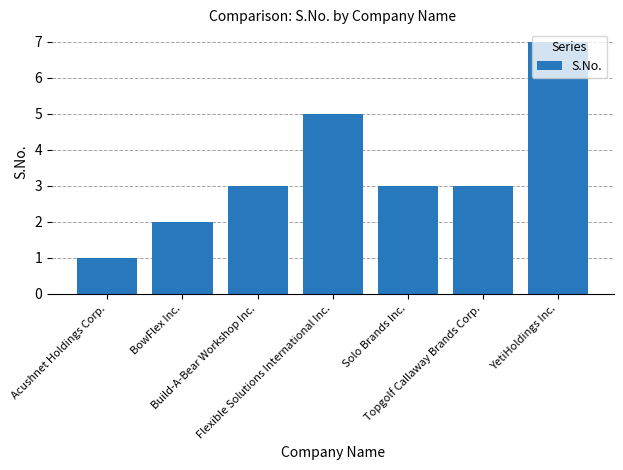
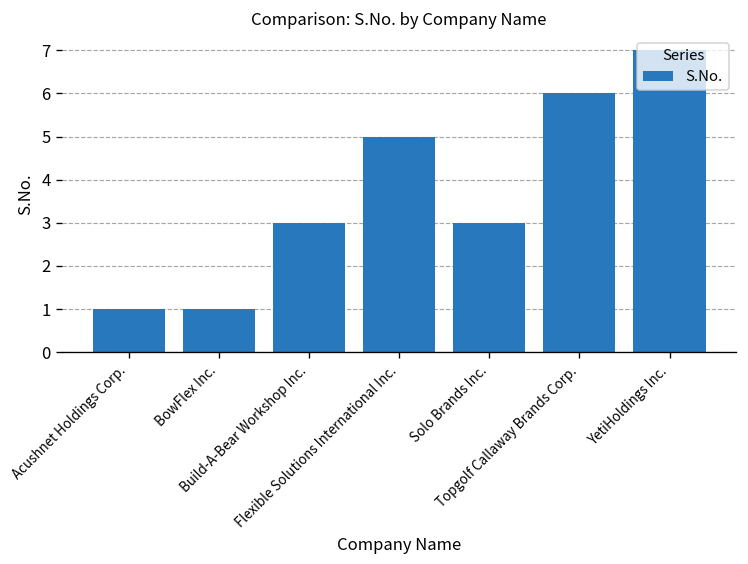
  {
    "Acushnet Holdings Corp.": 1,
-   "BowFlex Inc.": 2,
+   "BowFlex Inc.": 1,
    "Build-A-Bear Workshop Inc.": 3,
    "Flexible Solutions International Inc.": 5,
    "Solo Brands Inc.": 3,
-   "Topgolf Callaway Brands Corp.": 3
+   "Topgolf Callaway Brands Corp.": 6
  }
